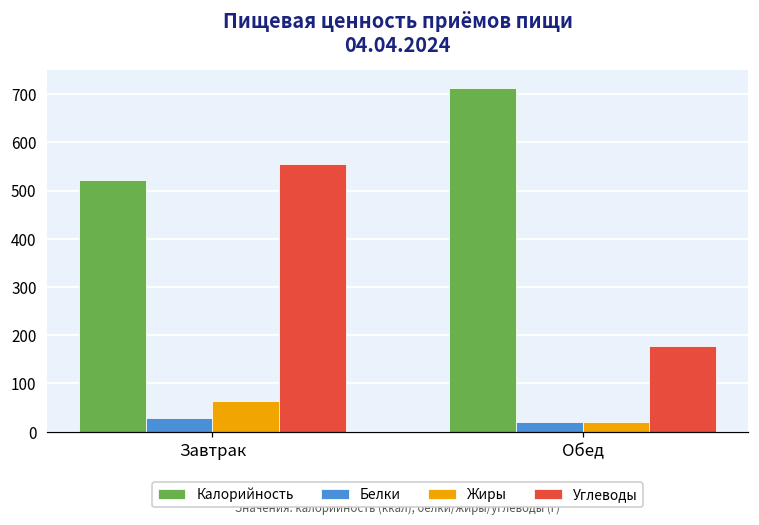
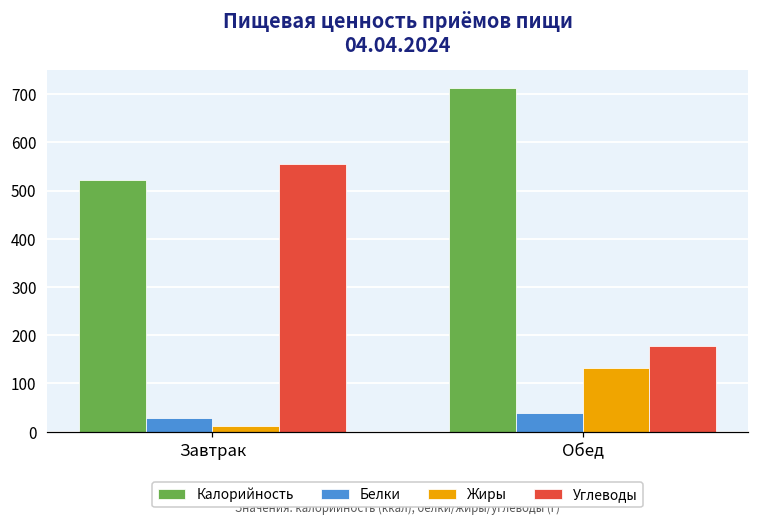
  {
    "Калорийность": {
      "Завтрак": 520,
      "Обед": 710
    },
    "Белки": {
      "Завтрак": 30,
-     "Обед": 20
+     "Обед": 40
    },
    "Жиры": {
-     "Завтрак": 60,
-     "Обед": 20
+     "Завтрак": 10,
+     "Обед": 130
    },
    "Углеводы": {
      "Завтрак": 560,
      "Обед": 180
    }
  }
